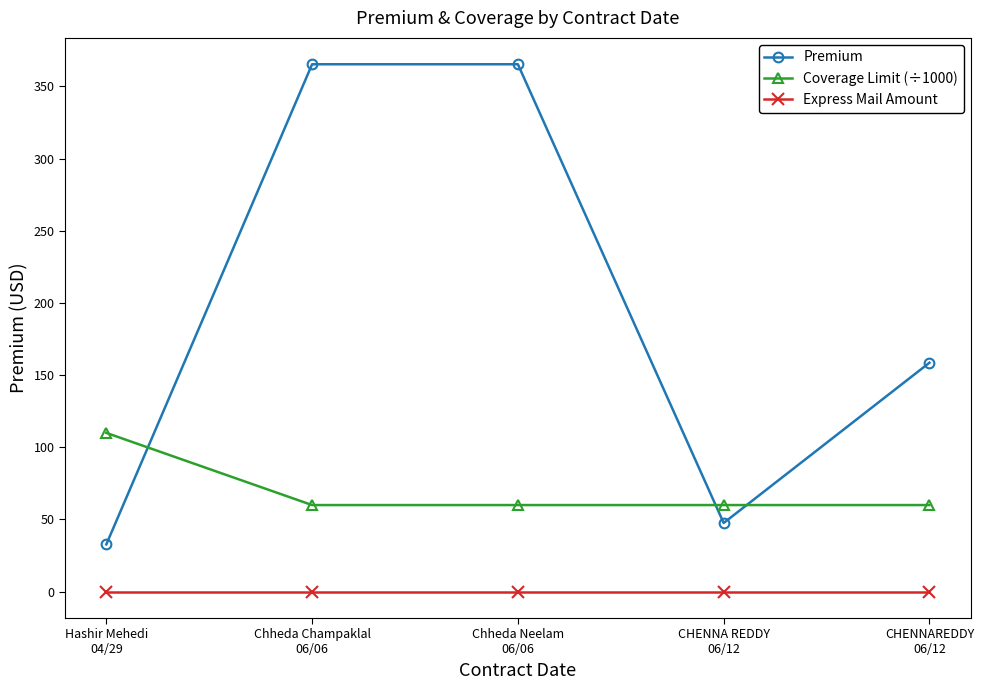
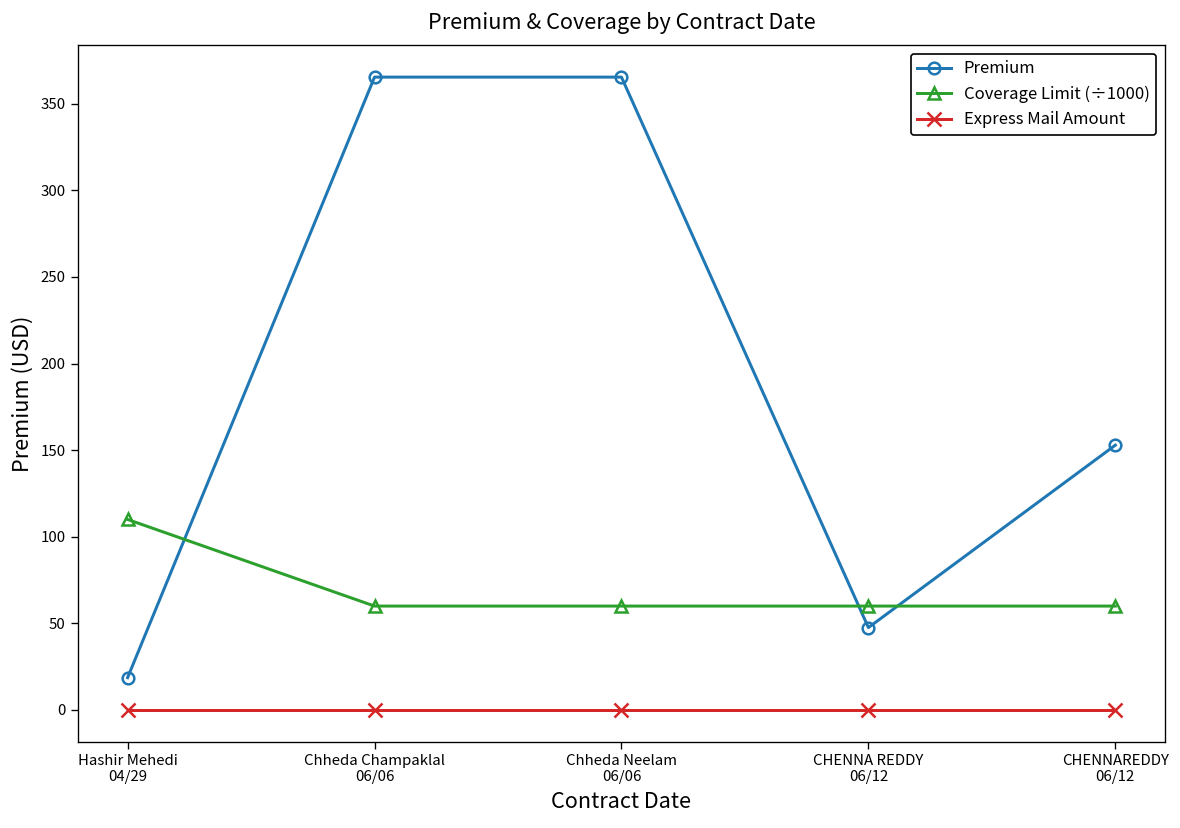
  {
    "Premium": {
-     "Hashir Mehedi 04/29": 33,
+     "Hashir Mehedi 04/29": 19,
      "Chheda Champaklal 06/06": 365,
      "Chheda Neelam 06/06": 365,
      "CHENNA REDDY 06/12": 48,
-     "CHENNAREDDY 06/12": 159
+     "CHENNAREDDY 06/12": 153
    },
    "Coverage Limit (÷1000)": {
      "Hashir Mehedi 04/29": 110,
      "Chheda Champaklal 06/06": 60,
      "Chheda Neelam 06/06": 60,
      "CHENNA REDDY 06/12": 60,
      "CHENNAREDDY 06/12": 60
    },
    "Express Mail Amount": {
      "Hashir Mehedi 04/29": 0,
      "Chheda Champaklal 06/06": 0,
      "Chheda Neelam 06/06": 0,
      "CHENNA REDDY 06/12": 0,
      "CHENNAREDDY 06/12": 0
    }
  }
